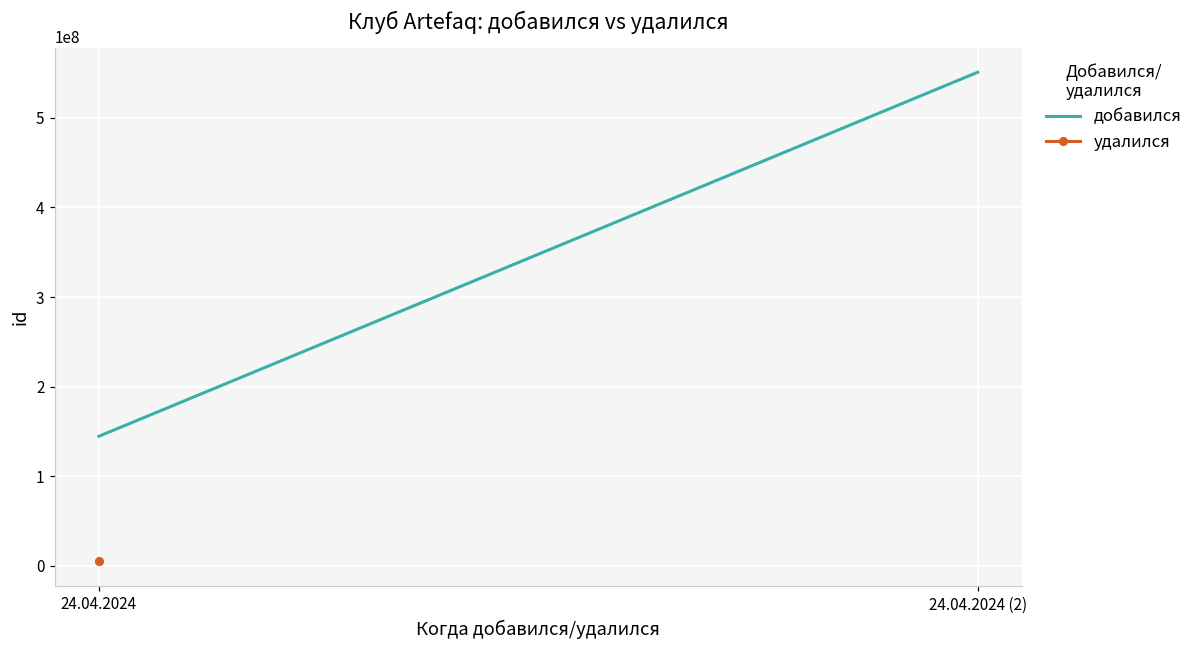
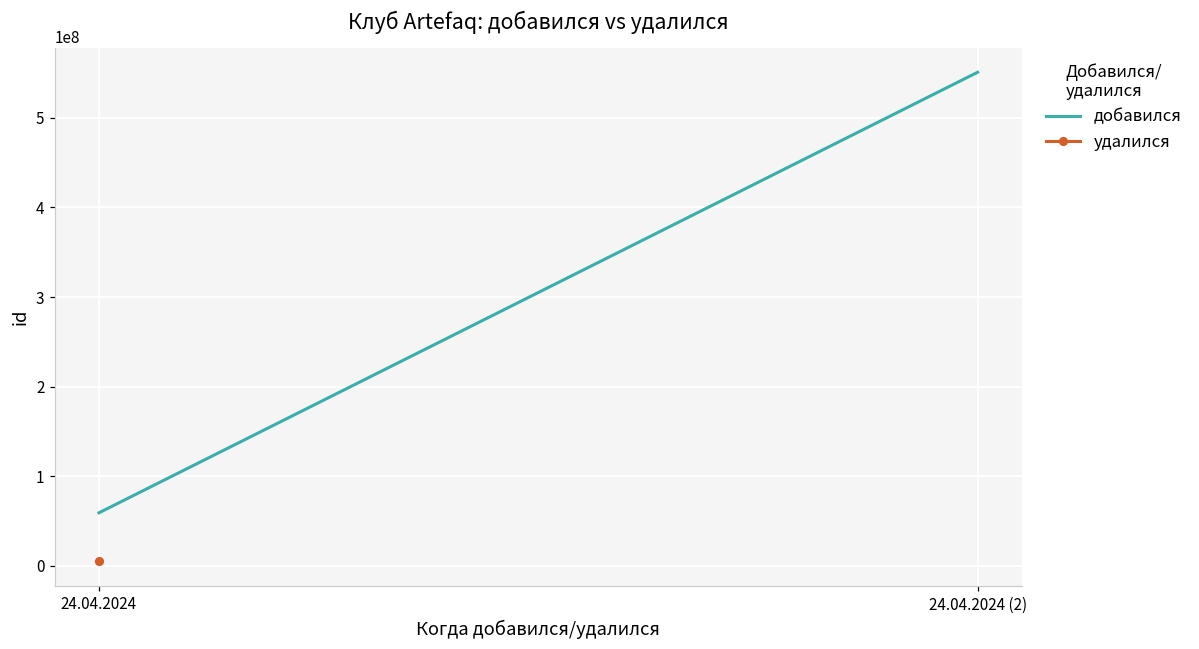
  {
    "добавился": {
-     "24.04.2024": 140000000,
+     "24.04.2024": 60000000,
      "24.04.2024 (2)": 550000000
    },
    "удалился": {
      "24.04.2024": 10000000
    }
  }
